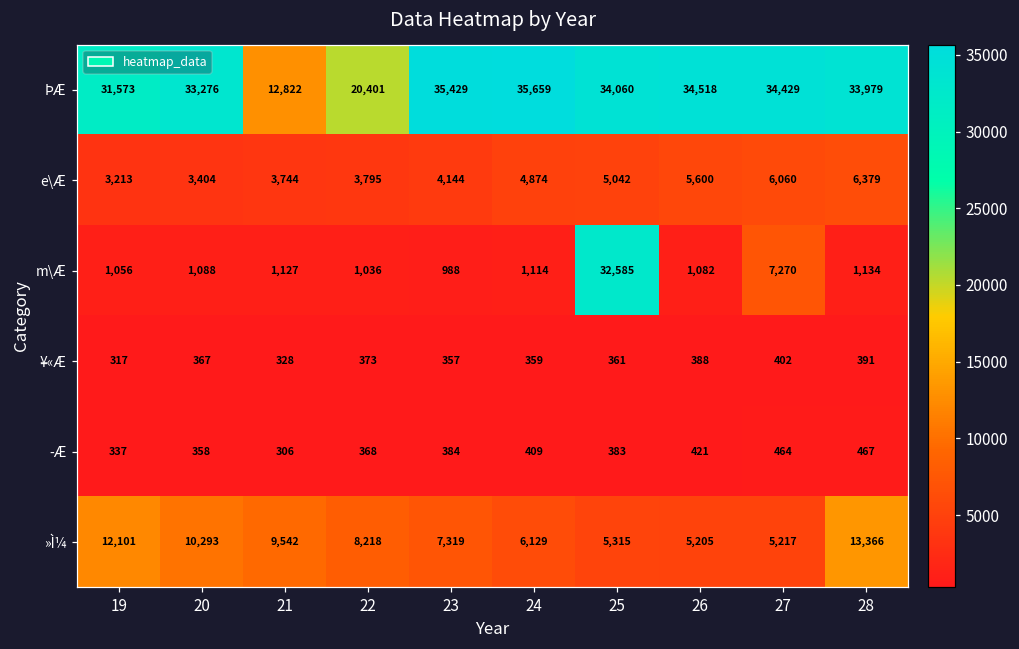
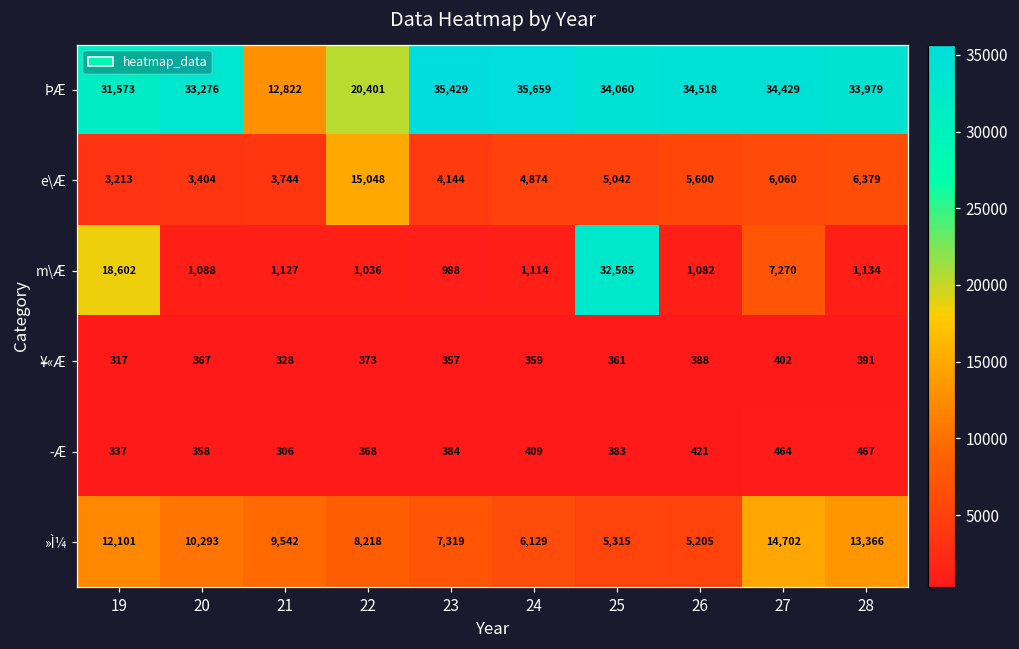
  {
    "ÞÆ": {
      "19": "31,573",
      "20": "33,276",
      "21": "12,822",
      "22": "20,401",
      "23": "35,429",
      "24": "35,659",
      "25": "34,060",
      "26": "34,518",
      "27": "34,429",
      "28": "33,979"
    },
    "e\\Æ": {
      "19": "3,213",
      "20": "3,404",
      "21": "3,744",
-     "22": "3,795",
+     "22": "15,048",
      "23": "4,144",
      "24": "4,874",
      "25": "5,042",
      "26": "5,600",
      "27": "6,060",
      "28": "6,379"
    },
    "m\\Æ": {
-     "19": "1,056",
+     "19": "18,602",
      "20": "1,088",
      "21": "1,127",
      "22": "1,036",
      "23": "988",
      "24": "1,114",
      "25": "32,585",
      "26": "1,082",
      "27": "7,270",
      "28": "1,134"
    },
    "¥«Æ": {
      "19": "317",
      "20": "367",
      "21": "328",
      "22": "373",
      "23": "357",
      "24": "359",
      "25": "361",
      "26": "388",
      "27": "402",
      "28": "391"
    },
    "­Æ": {
      "19": "337",
      "20": "358",
      "21": "306",
      "22": "368",
      "23": "384",
      "24": "409",
      "25": "383",
      "26": "421",
      "27": "464",
      "28": "467"
    },
    "»Ì¼": {
      "19": "12,101",
      "20": "10,293",
      "21": "9,542",
      "22": "8,218",
      "23": "7,319",
      "24": "6,129",
      "25": "5,315",
      "26": "5,205",
-     "27": "5,217",
+     "27": "14,702",
      "28": "13,366"
    }
  }
